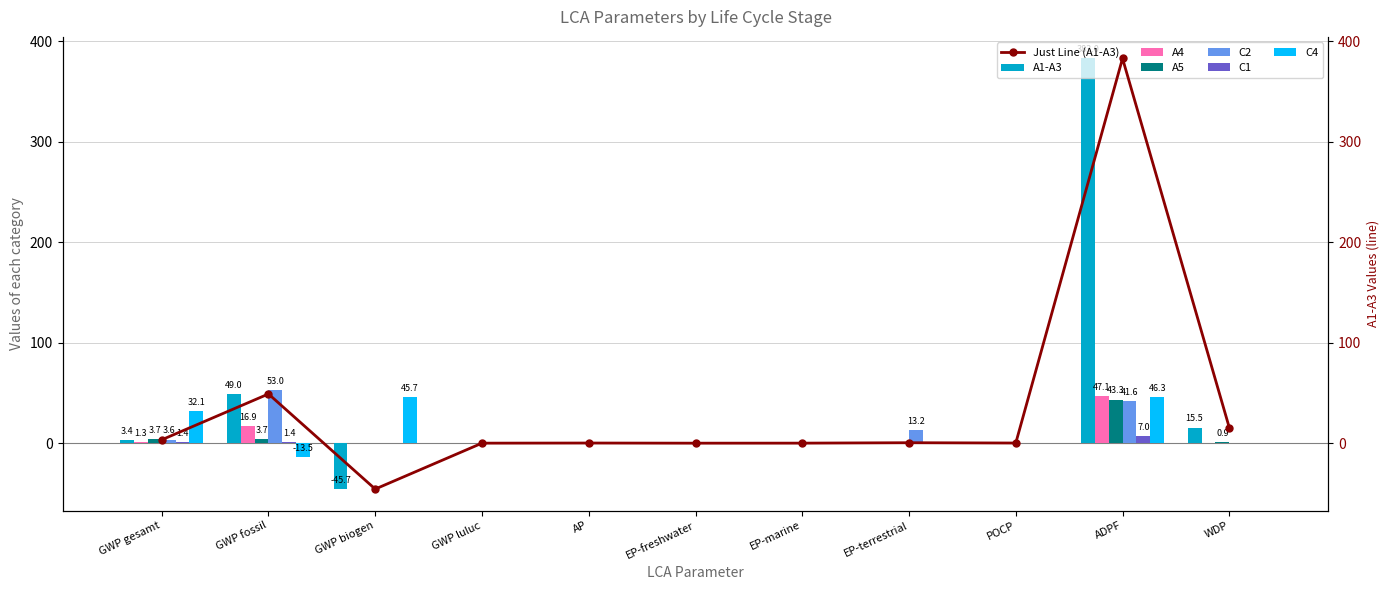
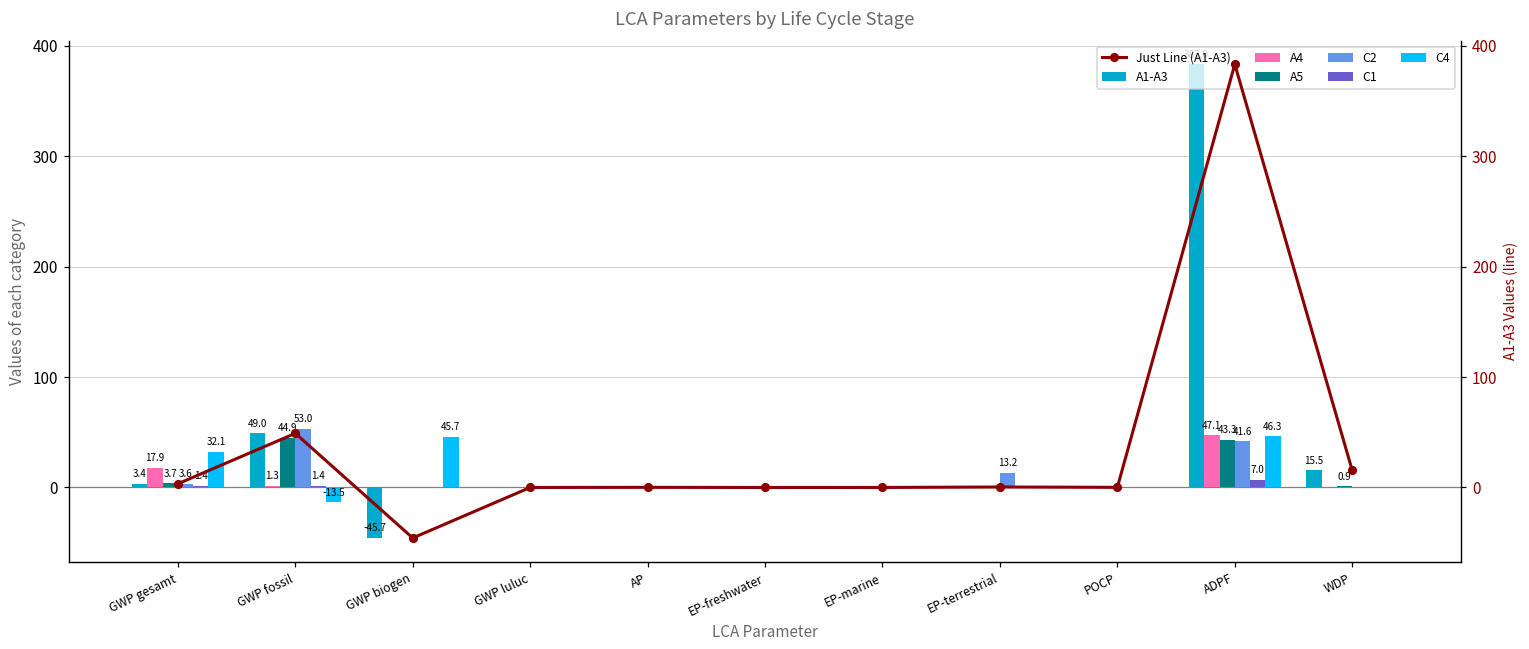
  {
    "A4": {
-     "GWP gesamt": 1.3,
-     "GWP fossil": 16.9,
+     "GWP gesamt": 17.9,
+     "GWP fossil": 1.3,
      "ADPF": 47.1
    },
    "A5": {
      "GWP gesamt": 3.7,
-     "GWP fossil": 3.7
+     "GWP fossil": 44.9
    },
    "C2": {
      "GWP gesamt": 3.6,
      "GWP fossil": 53.0,
      "EP-terrestrial": 13.2
    },
    "C1": {
      "GWP gesamt": 1.4,
      "GWP fossil": 1.4,
      "ADPF": 7.0
    },
    "Just Line (A1-A3)": {
      "GWP luluc": 0,
      "AP": 0,
      "EP-freshwater": 0,
      "EP-marine": 0,
      "EP-terrestrial": 0,
      "POCP": 0
    }
  }
